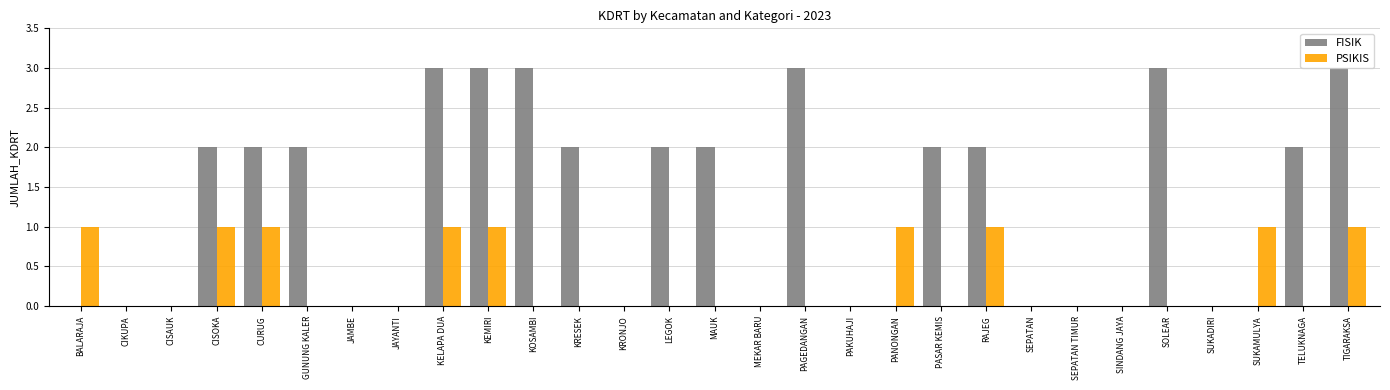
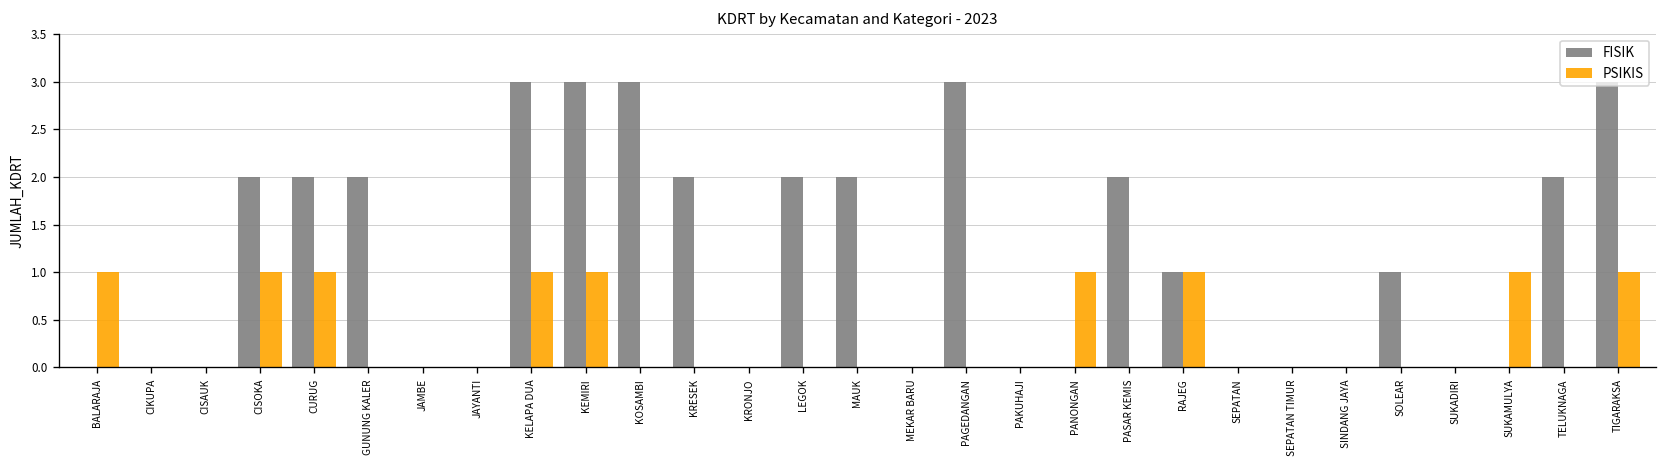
  {
    "FISIK": {
      "BALARAJA": 0,
      "CIKUPA": 0,
      "CISAUK": 0,
      "CISOKA": 2,
      "CURUG": 2,
      "GUNUNG KALER": 2,
      "JAMBE": 0,
      "JAYANTI": 0,
      "KELAPA DUA": 3,
      "KEMIRI": 3,
      "KOSAMBI": 3,
      "KRESEK": 2,
      "KRONJO": 0,
      "LEGOK": 2,
      "MAUK": 2,
      "MEKAR BARU": 0,
      "PAGEDANGAN": 3,
      "PAKUHAJI": 0,
      "PANONGAN": 0,
      "PASAR KEMIS": 2,
-     "RAJEG": 2,
+     "RAJEG": 1,
      "SEPATAN": 0,
      "SEPATAN TIMUR": 0,
      "SINDANG JAYA": 0,
-     "SOLEAR": 3,
+     "SOLEAR": 1,
      "SUKADIRI": 0,
      "SUKAMULYA": 0,
      "TELUKNAGA": 2
    },
    "PSIKIS": {
      "BALARAJA": 1,
      "CIKUPA": 0,
      "CISAUK": 0,
      "CISOKA": 1,
      "CURUG": 1,
      "GUNUNG KALER": 0,
      "JAMBE": 0,
      "JAYANTI": 0,
      "KELAPA DUA": 1,
      "KEMIRI": 1,
      "KOSAMBI": 0,
      "KRESEK": 0,
      "KRONJO": 0,
      "LEGOK": 0,
      "MAUK": 0,
      "MEKAR BARU": 0,
      "PAGEDANGAN": 0,
      "PAKUHAJI": 0,
      "PANONGAN": 1,
      "PASAR KEMIS": 0,
      "RAJEG": 1,
      "SEPATAN": 0,
      "SEPATAN TIMUR": 0,
      "SINDANG JAYA": 0,
      "SOLEAR": 0,
      "SUKADIRI": 0,
      "SUKAMULYA": 1,
      "TELUKNAGA": 0,
      "TIGARAKSA": 1
    }
  }
